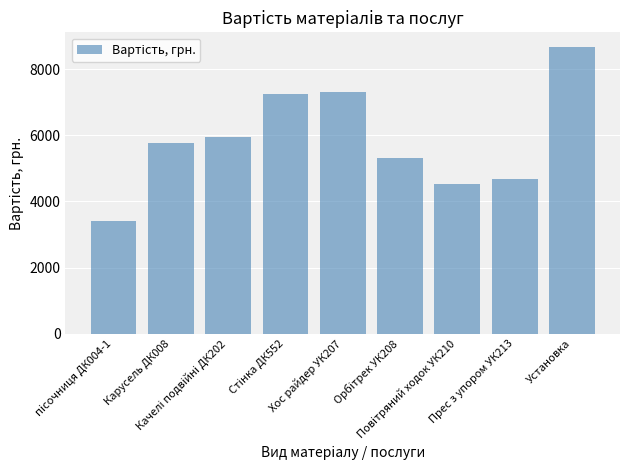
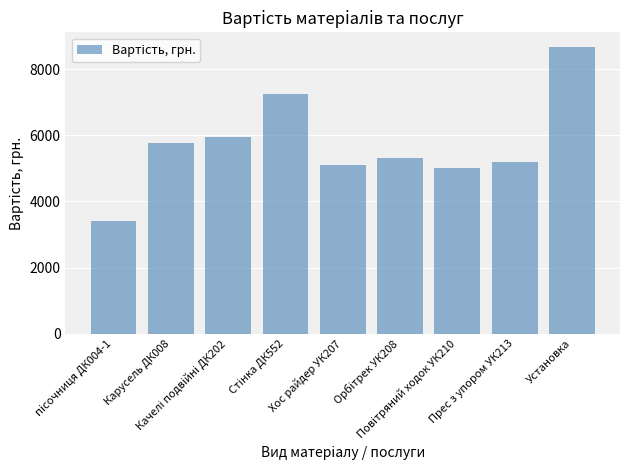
  {
    "пісочниця ДК004-1": 3400,
    "Карусель ДК008": 5800,
    "Качелі подвійні ДК202": 6000,
    "Стінка ДК552": 7200,
-   "Хос райдер УК207": 7300,
+   "Хос райдер УК207": 5100,
    "Орбітрек УК208": 5300,
-   "Повітряний ходок УК210": 4500,
-   "Прес з упором УК213": 4700,
+   "Повітряний ходок УК210": 5000,
+   "Прес з упором УК213": 5200,
    "Установка": 8700
  }
